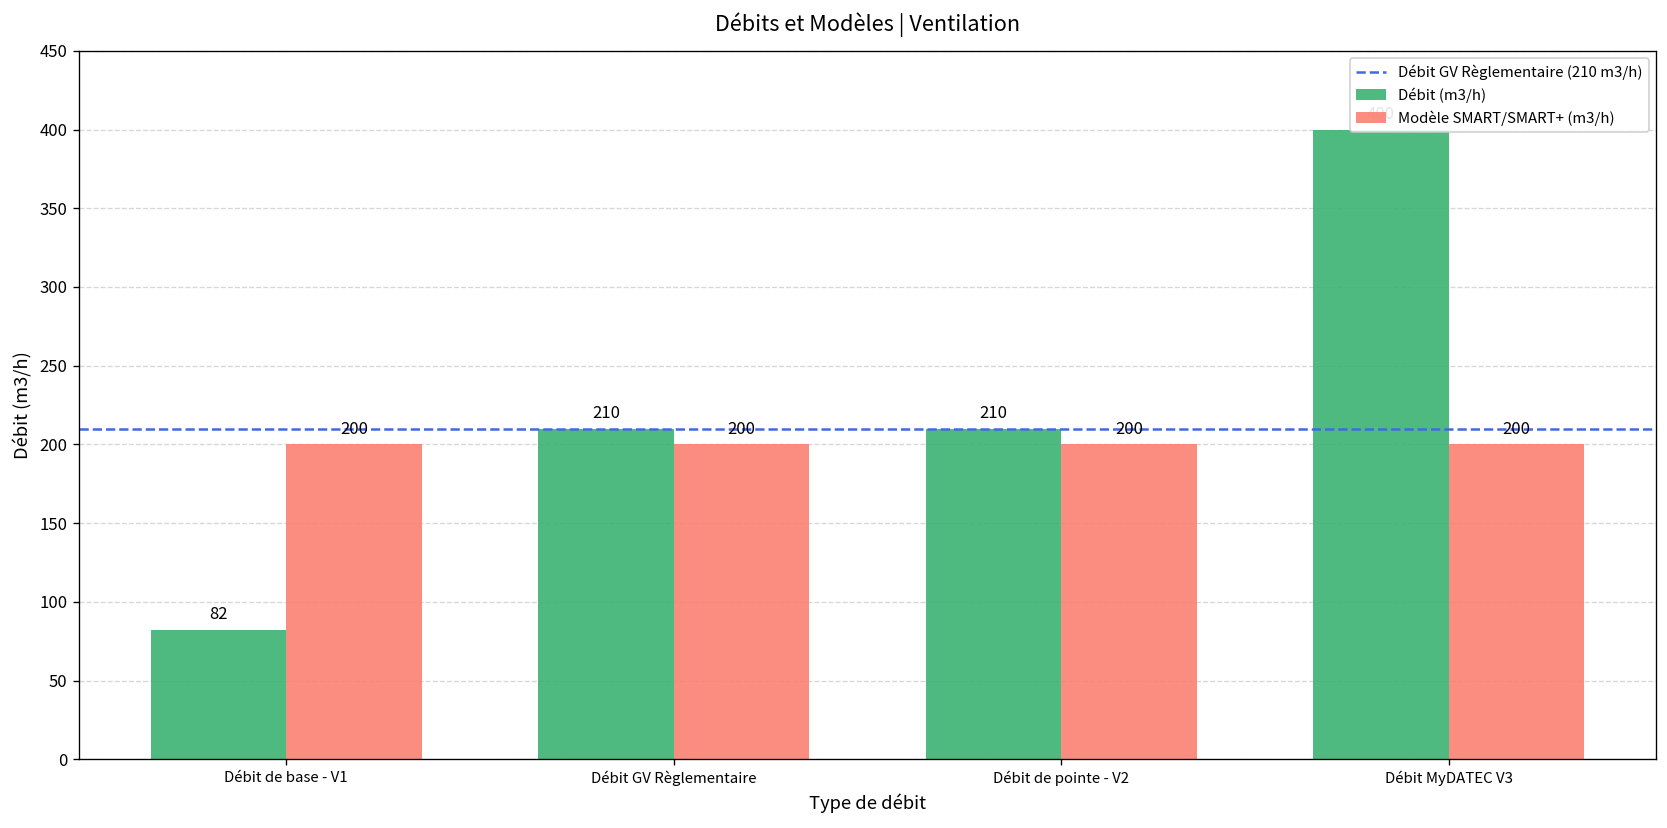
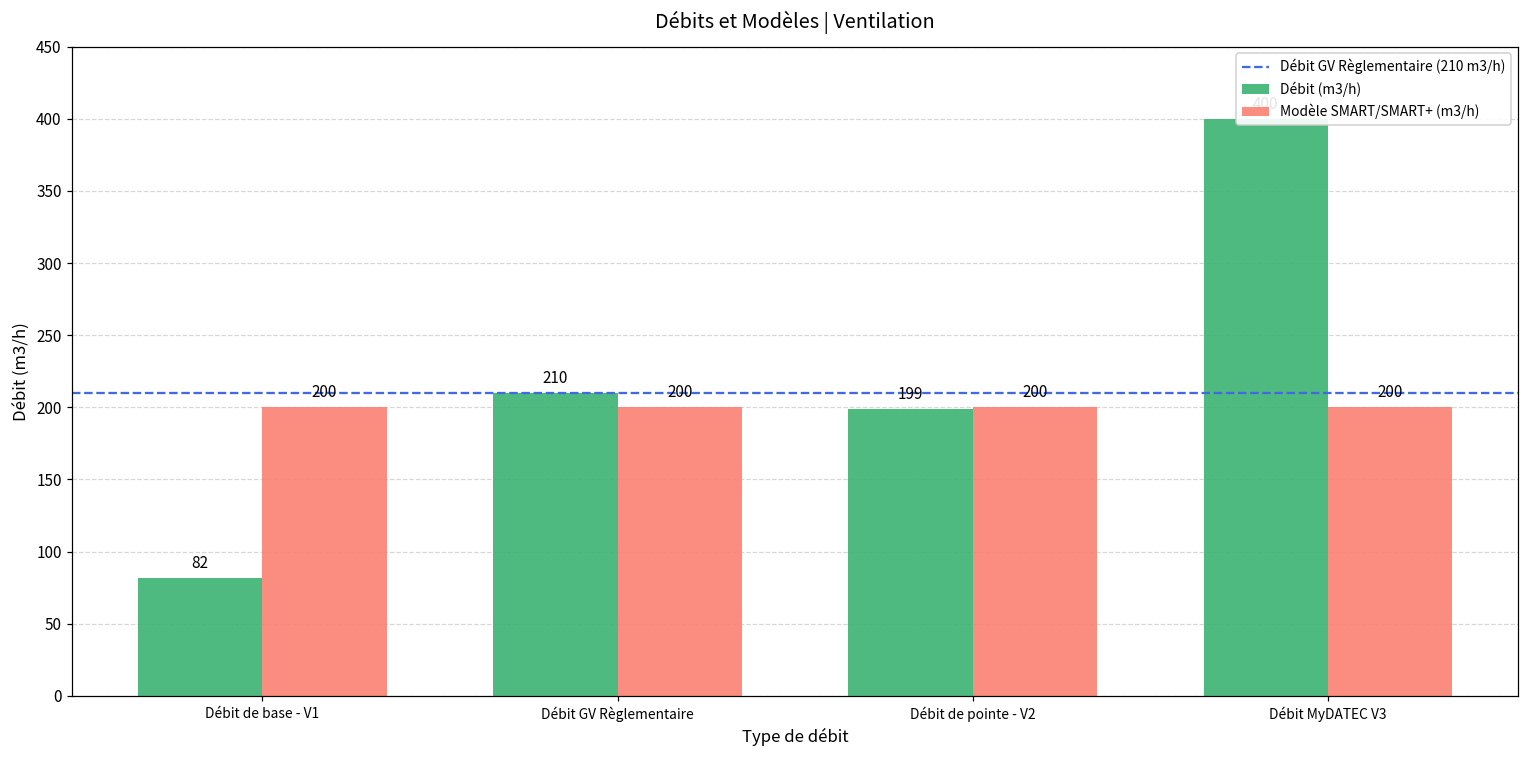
  {
    "Débit (m3/h)": {
      "Débit de base - V1": 82,
      "Débit GV Règlementaire": 210,
-     "Débit de pointe - V2": 210
+     "Débit de pointe - V2": 199
    },
    "Modèle SMART/SMART+ (m3/h)": {
      "Débit de base - V1": 200,
      "Débit GV Règlementaire": 200,
      "Débit de pointe - V2": 200,
      "Débit MyDATEC V3": 200
    }
  }
